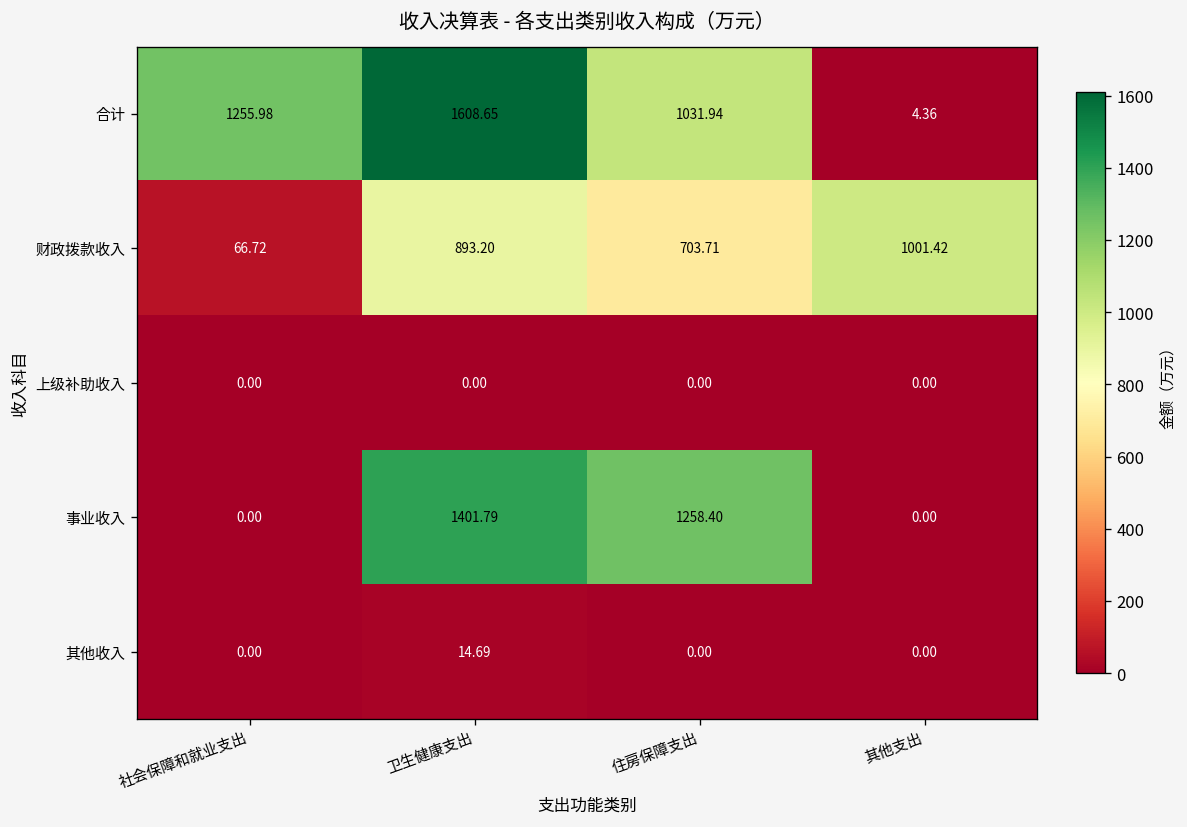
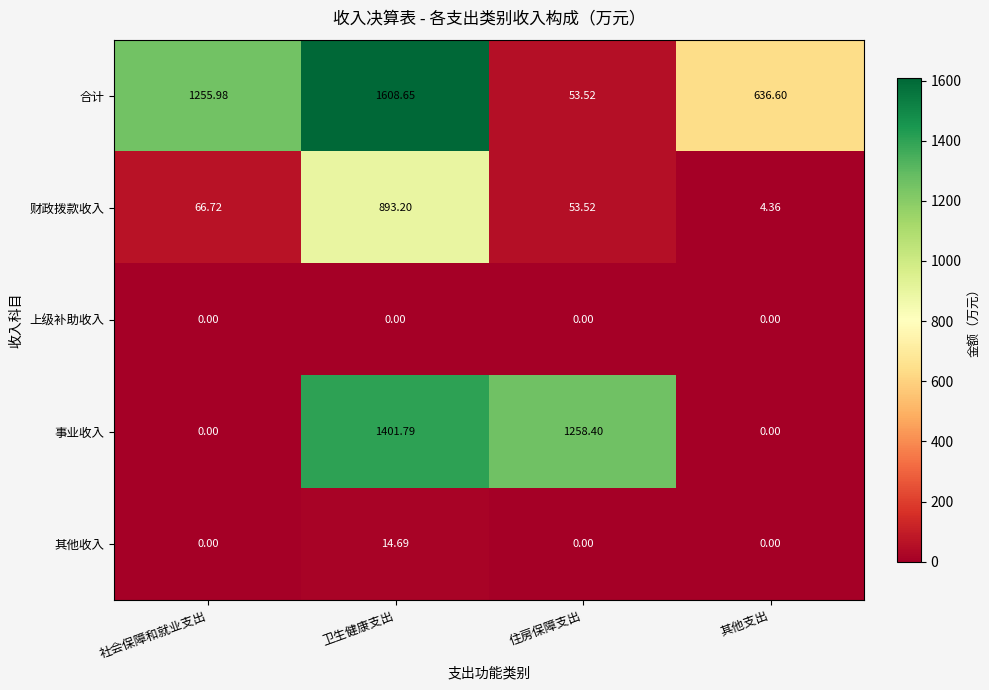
  {
    "合计": {
      "社会保障和就业支出": 1255.98,
      "卫生健康支出": 1608.65,
-     "住房保障支出": 1031.94,
-     "其他支出": 4.36
+     "住房保障支出": 53.52,
+     "其他支出": 636.60
    },
    "财政拨款收入": {
      "社会保障和就业支出": 66.72,
      "卫生健康支出": 893.20,
-     "住房保障支出": 703.71,
-     "其他支出": 1001.42
+     "住房保障支出": 53.52,
+     "其他支出": 4.36
    },
    "上级补助收入": {
      "社会保障和就业支出": 0.00,
      "卫生健康支出": 0.00,
      "住房保障支出": 0.00,
      "其他支出": 0.00
    },
    "事业收入": {
      "社会保障和就业支出": 0.00,
      "卫生健康支出": 1401.79,
      "住房保障支出": 1258.40,
      "其他支出": 0.00
    },
    "其他收入": {
      "社会保障和就业支出": 0.00,
      "卫生健康支出": 14.69,
      "住房保障支出": 0.00,
      "其他支出": 0.00
    }
  }
